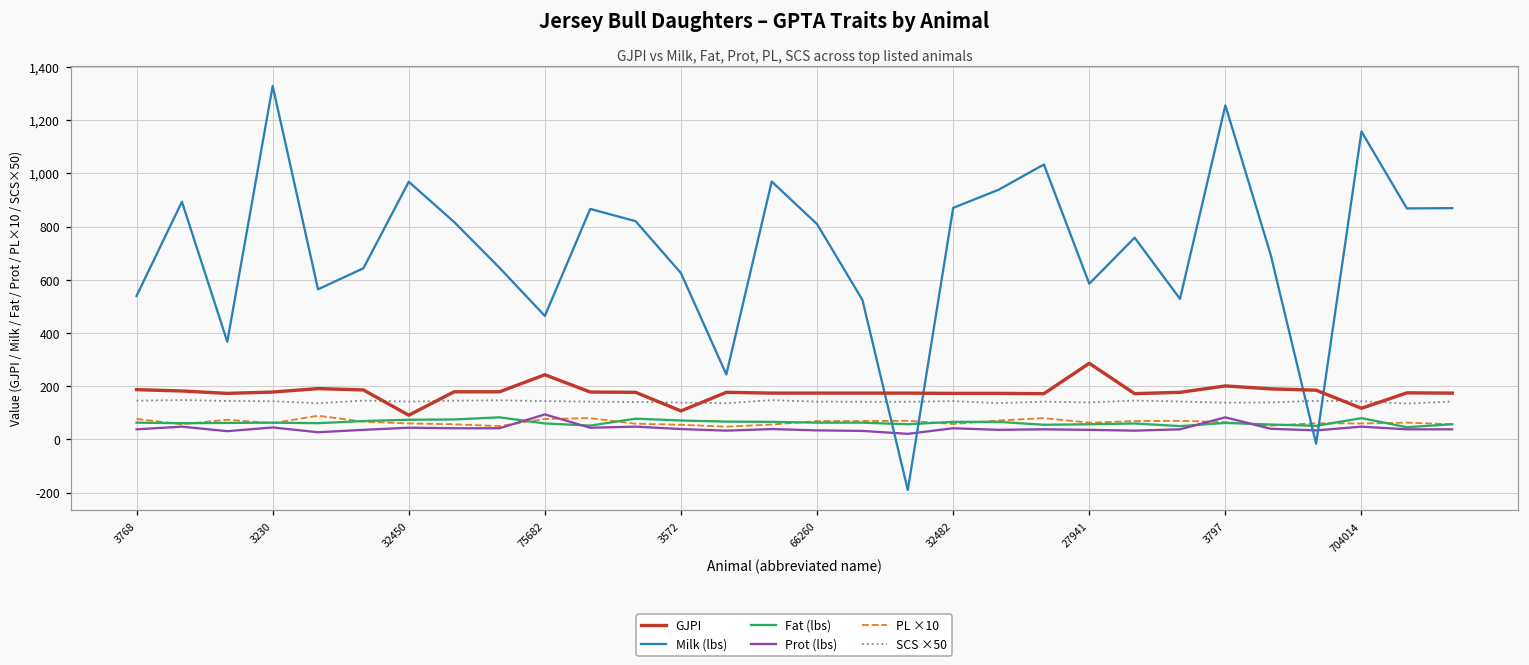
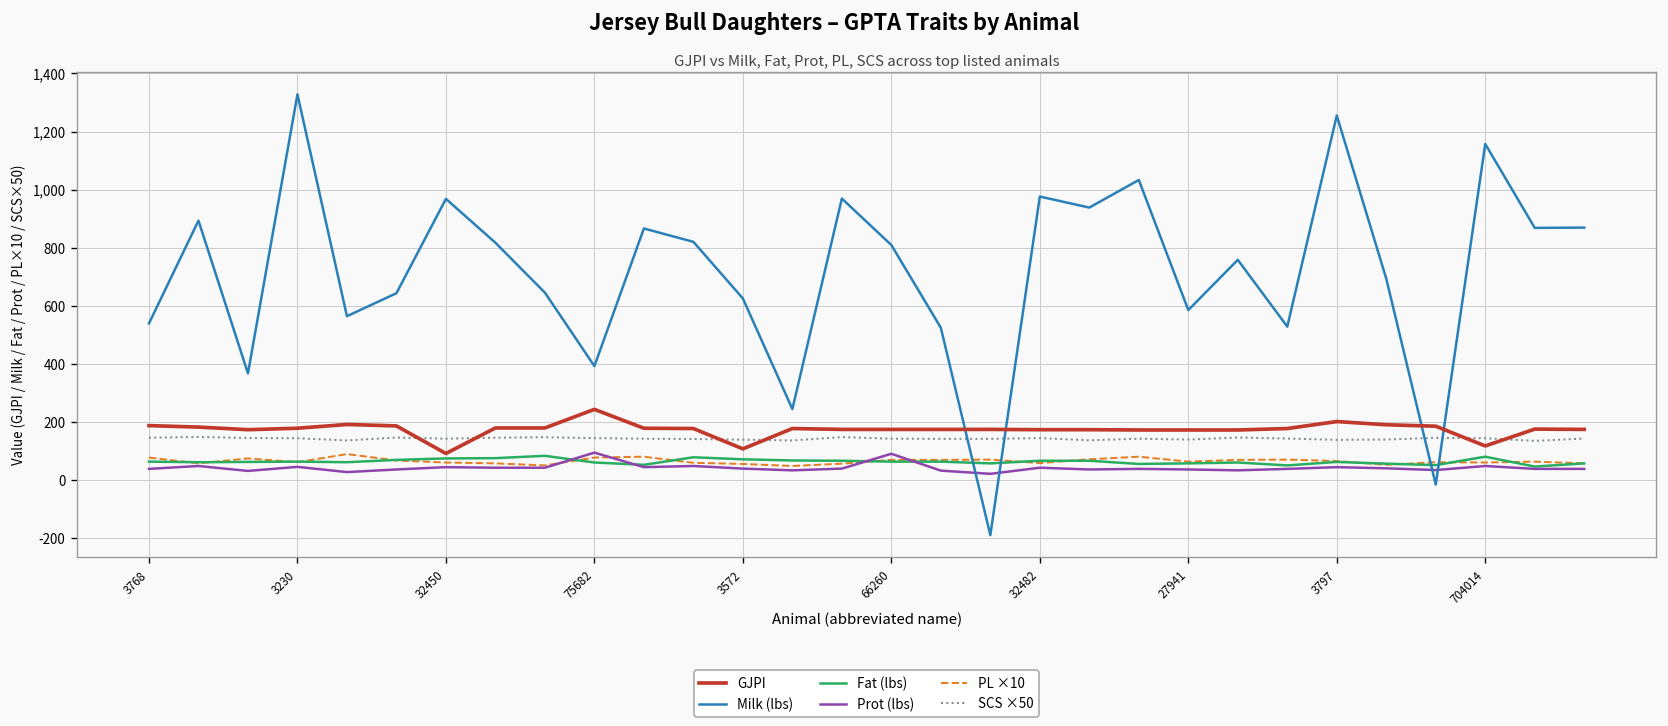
  {
    "GJPI": {
      "3768": "190",
      "3230": "180",
      "32450": "90",
      "75682": "240",
      "3572": "110",
      "66260": "170",
      "32482": "170",
-     "27941": "290",
+     "27941": "170",
      "3797": "200",
      "704014": "120"
    },
    "Milk (lbs)": {
      "3768": "540",
      "3230": "1,330",
      "32450": "970",
-     "75682": "460",
+     "75682": "390",
      "3572": "630",
      "66260": "810",
-     "32482": "870",
+     "32482": "980",
      "27941": "590",
      "3797": "1,260",
      "704014": "1,160"
    },
    "Fat (lbs)": {
      "3768": "60",
      "32450": "70",
      "75682": "60",
      "3572": "70",
      "704014": "80"
    },
    "Prot (lbs)": {
      "3768": "40",
      "3230": "50",
      "32450": "40",
      "75682": "90",
      "3572": "40",
-     "66260": "30",
+     "66260": "90",
      "32482": "40",
      "27941": "40",
-     "3797": "80",
+     "3797": "40",
      "704014": "50"
    },
    "PL ×10": {
      "3768": "80",
      "32450": "60",
      "75682": "80",
      "3572": "60",
      "704014": "60"
    },
    "SCS ×50": {
      "3768": "150",
      "3230": "140",
      "32450": "140",
      "75682": "140",
      "3572": "140",
      "66260": "140",
      "32482": "140",
      "27941": "140",
      "3797": "140",
      "704014": "140"
    }
  }
